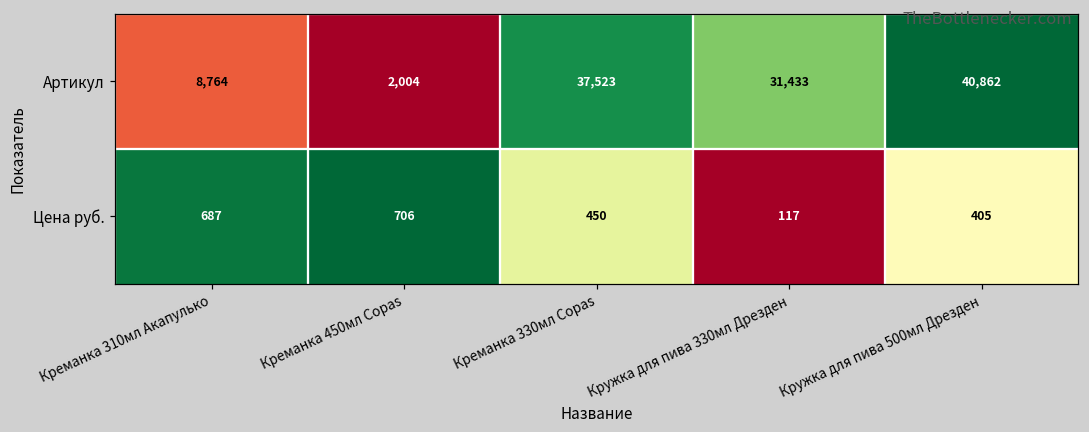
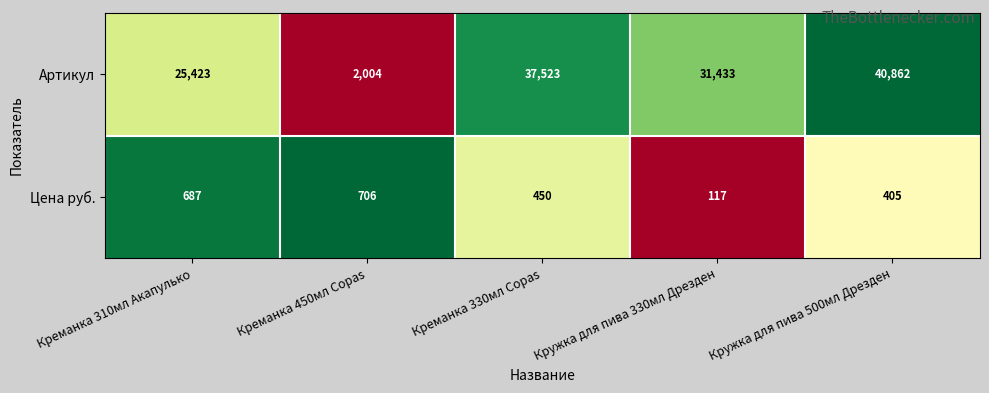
  {
    "Артикул": {
-     "Креманка 310мл Акапулько": "8,764",
+     "Креманка 310мл Акапулько": "25,423",
      "Креманка 450мл Copas": "2,004",
      "Креманка 330мл Copas": "37,523",
      "Кружка для пива 330мл Дрезден": "31,433",
      "Кружка для пива 500мл Дрезден": "40,862"
    },
    "Цена руб.": {
      "Креманка 310мл Акапулько": "687",
      "Креманка 450мл Copas": "706",
      "Креманка 330мл Copas": "450",
      "Кружка для пива 330мл Дрезден": "117",
      "Кружка для пива 500мл Дрезден": "405"
    }
  }
